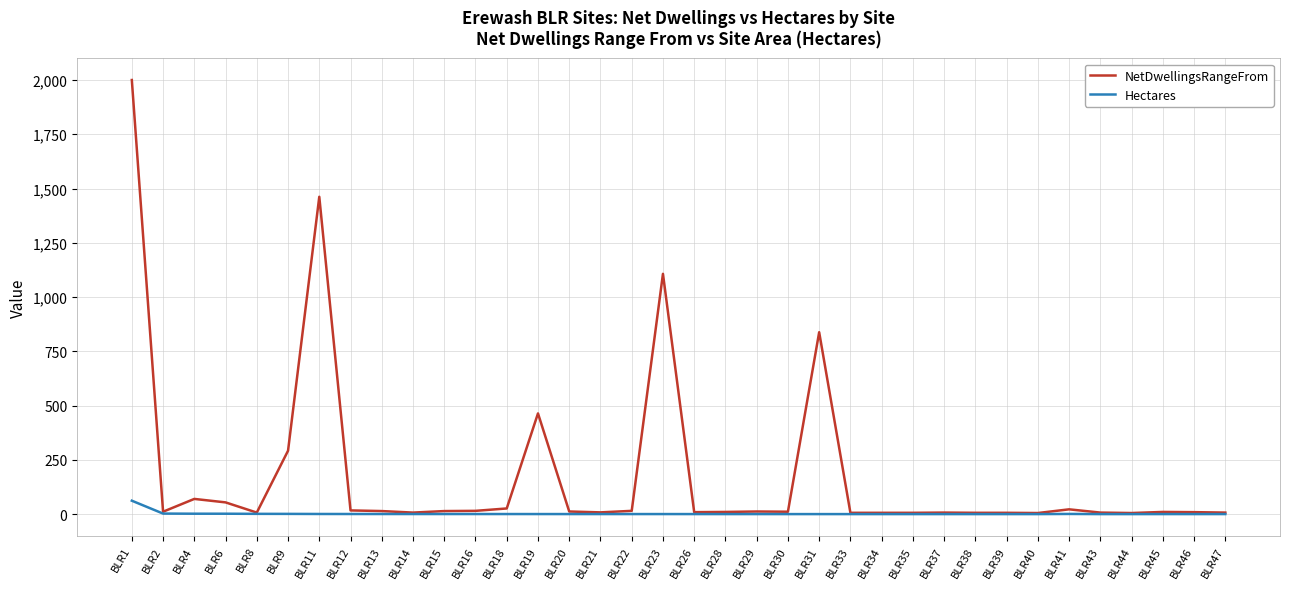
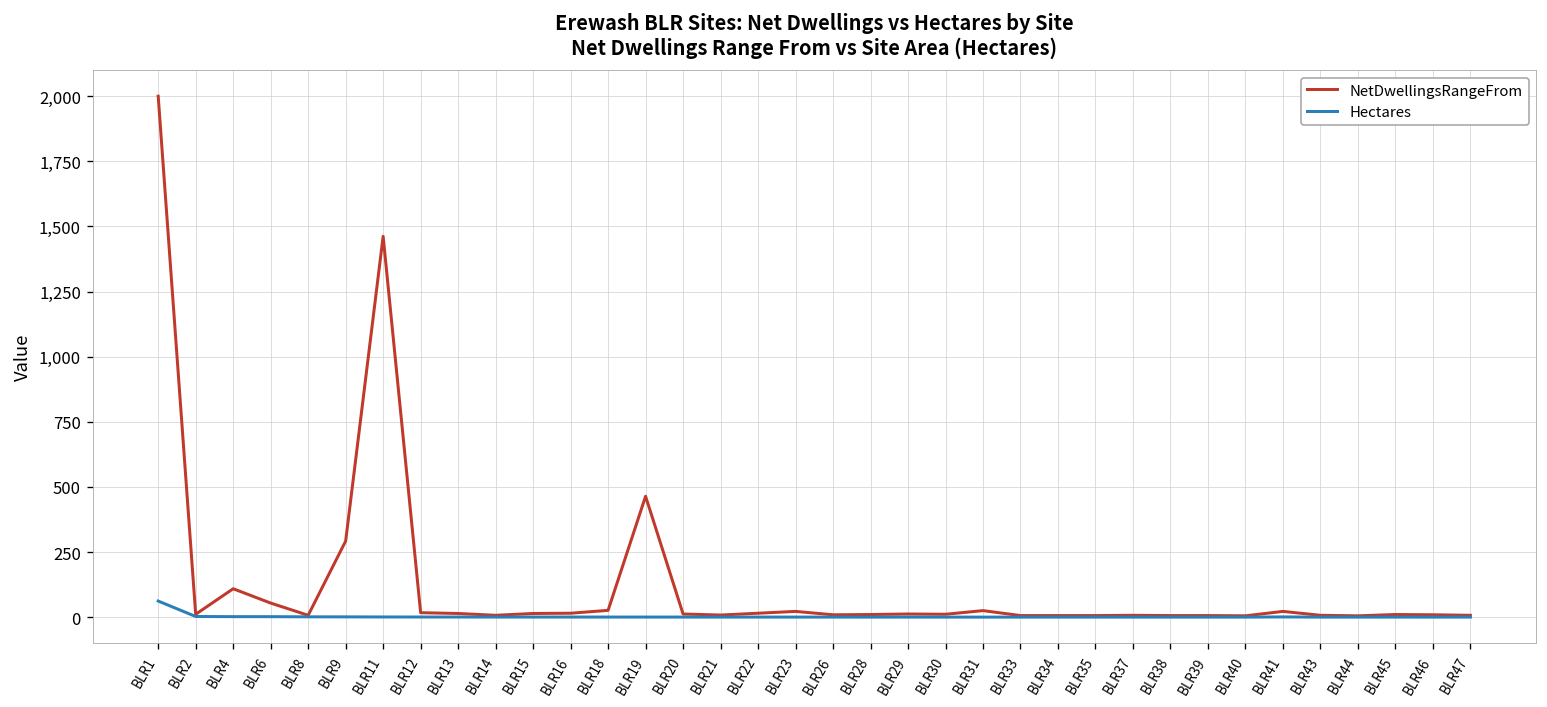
  {
    "NetDwellingsRangeFrom": {
      "BLR1": "2,000",
-     "BLR4": "70",
+     "BLR4": "110",
      "BLR6": "50",
      "BLR9": "290",
      "BLR11": "1,460",
      "BLR12": "20",
      "BLR13": "10",
      "BLR15": "10",
      "BLR16": "20",
      "BLR18": "30",
      "BLR19": "460",
      "BLR20": "10",
      "BLR22": "20",
-     "BLR23": "1,110",
+     "BLR23": "20",
      "BLR29": "10",
-     "BLR31": "840",
+     "BLR31": "30",
      "BLR41": "20"
    },
    "Hectares": {
      "BLR1": "60",
      "BLR4": "0",
      "BLR6": "0",
      "BLR9": "0",
      "BLR11": "0",
      "BLR12": "0",
      "BLR13": "0",
      "BLR15": "0",
      "BLR16": "0",
      "BLR18": "0",
      "BLR19": "0",
      "BLR20": "0",
      "BLR22": "0",
      "BLR23": "0",
      "BLR29": "0",
      "BLR31": "0",
      "BLR41": "0"
    }
  }
